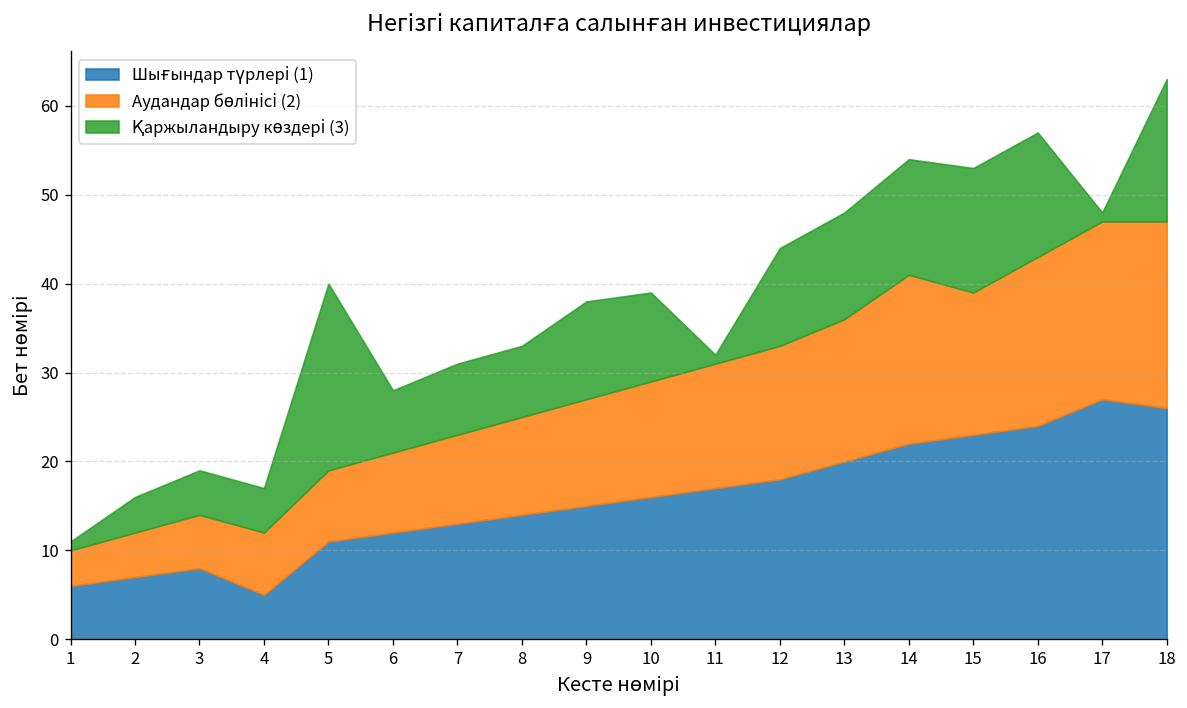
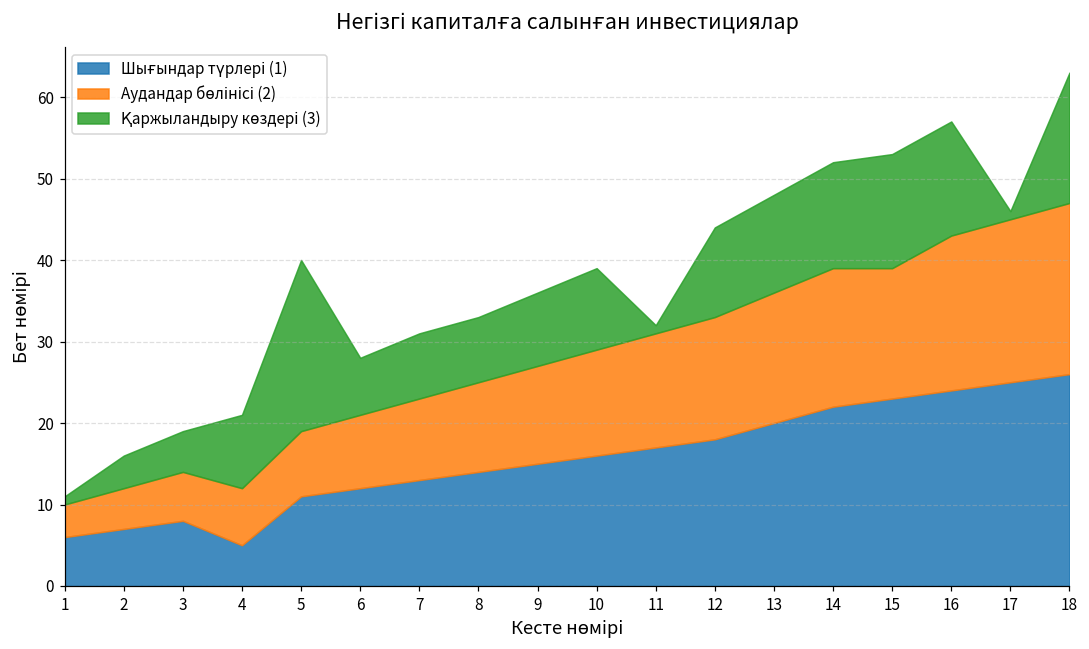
  {
    "Шығындар түрлері (1)": {
      "1": 6,
      "2": 7,
      "3": 8,
      "4": 5,
      "5": 11,
      "6": 12,
      "7": 13,
      "8": 14,
      "9": 15,
      "10": 16,
      "11": 17,
      "12": 18,
      "13": 20,
      "14": 22,
      "15": 23,
      "16": 24,
-     "17": 27,
+     "17": 25,
      "18": 26
    },
    "Аудандар бөлінісі (2)": {
      "1": 4,
      "2": 5,
      "3": 6,
      "4": 7,
      "5": 8,
      "6": 9,
      "7": 10,
      "8": 11,
      "9": 12,
      "10": 13,
      "11": 14,
      "12": 15,
      "13": 16,
-     "14": 19,
+     "14": 17,
      "15": 16,
      "16": 19,
      "17": 20,
      "18": 21
    },
    "Қаржыландыру көздері (3)": {
      "1": 1,
      "2": 4,
      "3": 5,
-     "4": 5,
+     "4": 9,
      "5": 21,
      "6": 7,
      "7": 8,
      "8": 8,
-     "9": 11,
+     "9": 9,
      "10": 10,
      "11": 1,
      "12": 11,
      "13": 12,
      "14": 13,
      "15": 14,
      "16": 14,
      "17": 1,
      "18": 16
    }
  }
